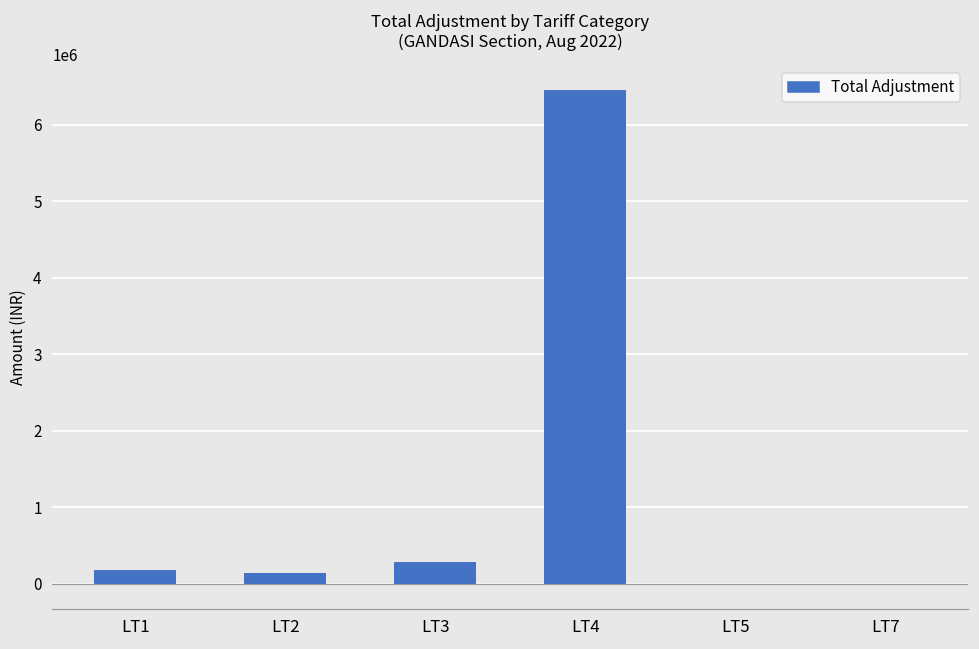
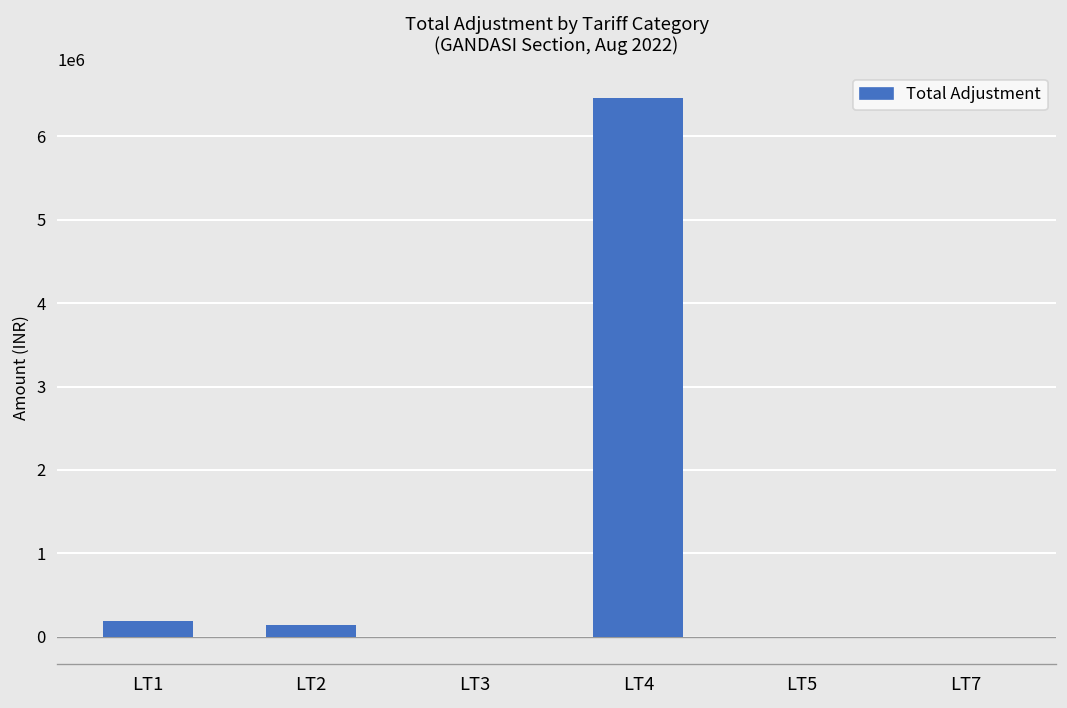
  {
    "LT1": 200000,
    "LT2": 100000,
-   "LT3": 300000,
+   "LT3": 0,
    "LT4": 6500000
  }
